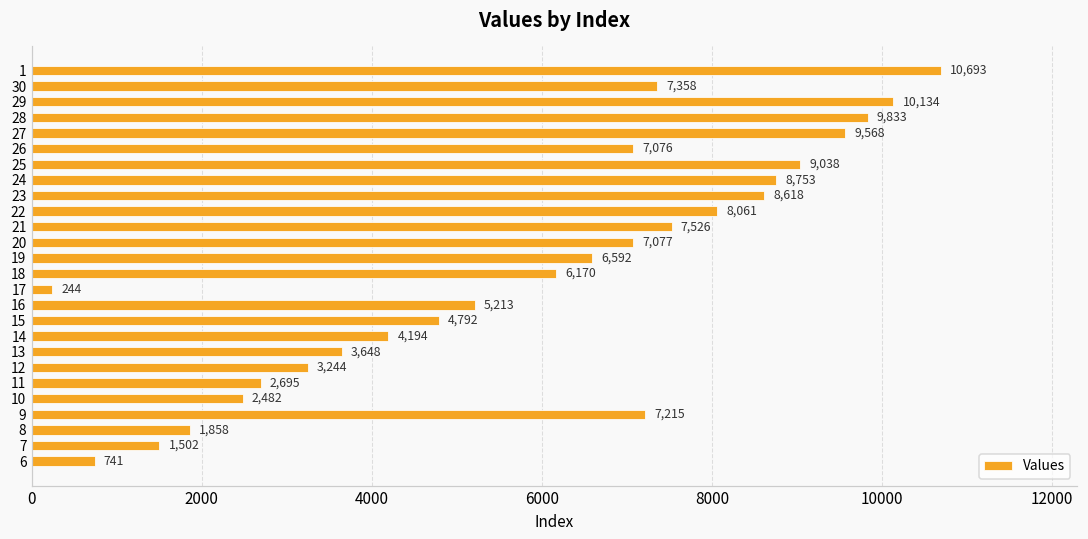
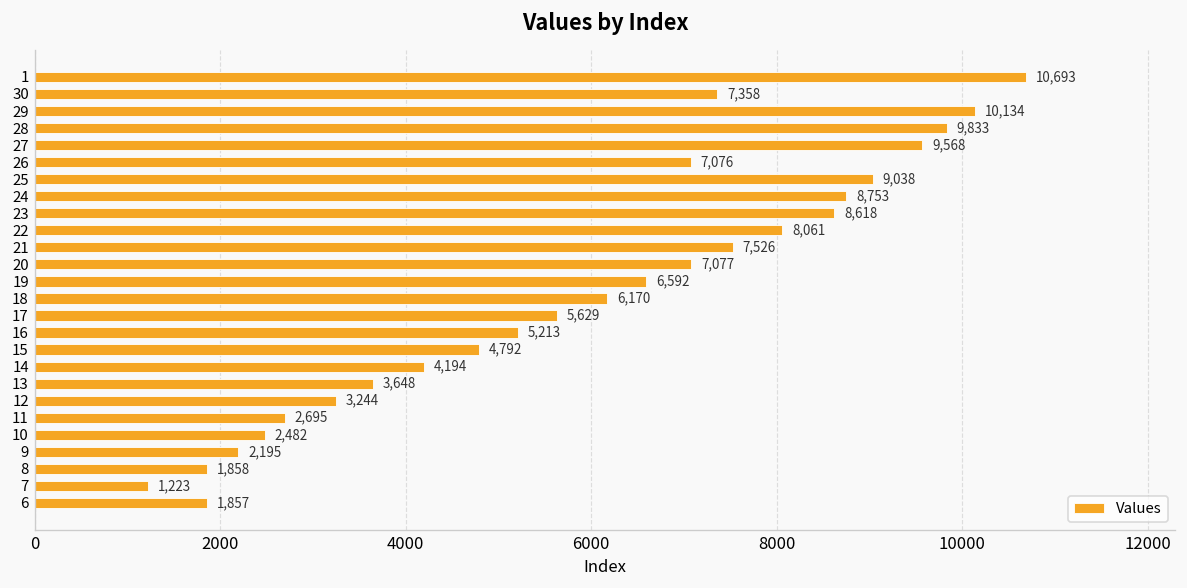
  {
    "1": "10,693",
    "30": "7,358",
    "29": "10,134",
    "28": "9,833",
    "27": "9,568",
    "26": "7,076",
    "25": "9,038",
    "24": "8,753",
    "23": "8,618",
    "22": "8,061",
    "21": "7,526",
    "20": "7,077",
    "19": "6,592",
    "18": "6,170",
-   "17": "244",
+   "17": "5,629",
    "16": "5,213",
    "15": "4,792",
    "14": "4,194",
    "13": "3,648",
    "12": "3,244",
    "11": "2,695",
    "10": "2,482",
-   "9": "7,215",
+   "9": "2,195",
    "8": "1,858",
-   "7": "1,502",
-   "6": "741"
+   "7": "1,223",
+   "6": "1,857"
  }
